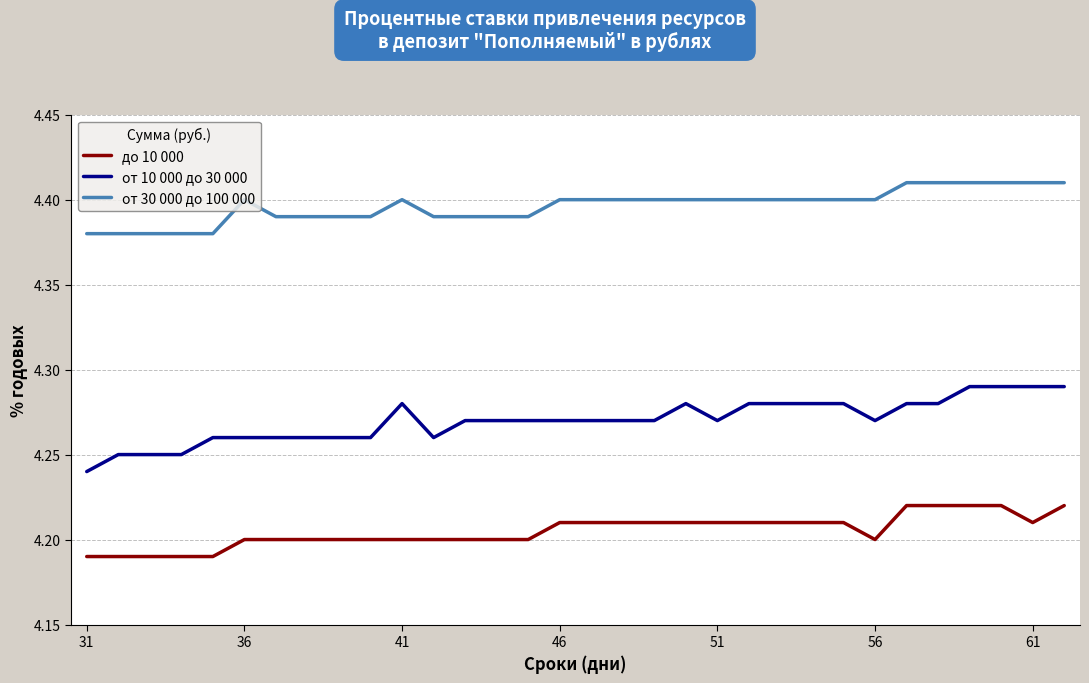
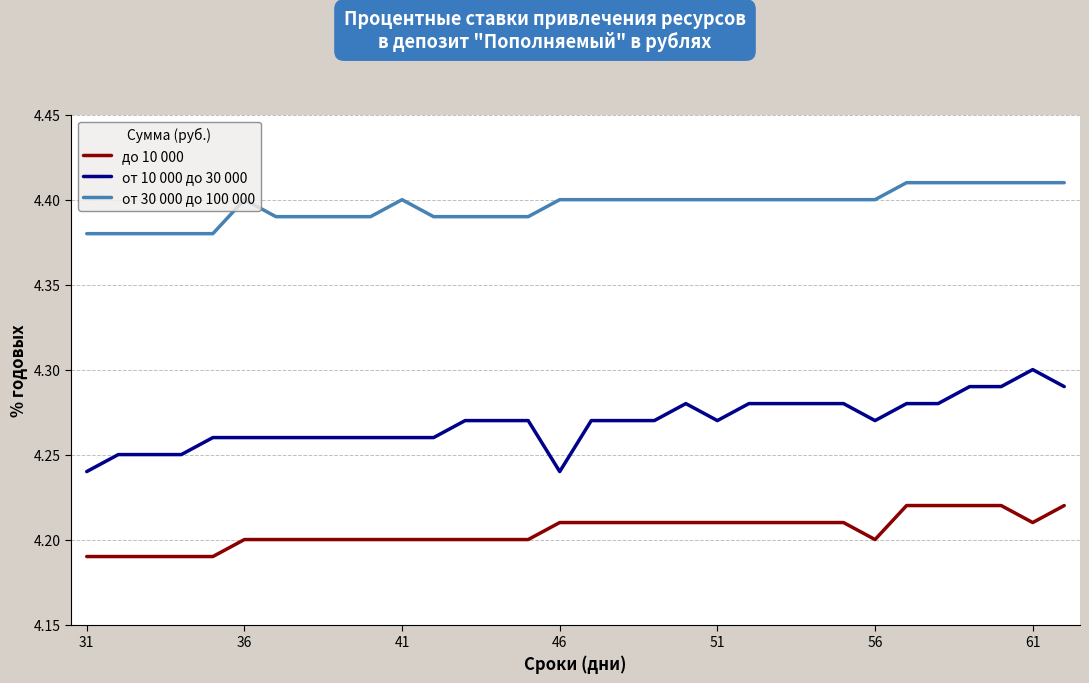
  {
    "до 10 000": {
      "31": 4.19,
      "36": 4.20,
      "41": 4.20,
      "46": 4.21,
      "51": 4.21,
      "56": 4.20,
      "61": 4.21
    },
    "от 10 000 до 30 000": {
      "31": 4.24,
      "36": 4.26,
-     "41": 4.28,
-     "46": 4.27,
+     "41": 4.26,
+     "46": 4.24,
      "51": 4.27,
      "56": 4.27,
-     "61": 4.29
+     "61": 4.30
    },
    "от 30 000 до 100 000": {
      "31": 4.38,
      "41": 4.40,
      "46": 4.40,
      "51": 4.40,
      "56": 4.40,
      "61": 4.41
    }
  }
